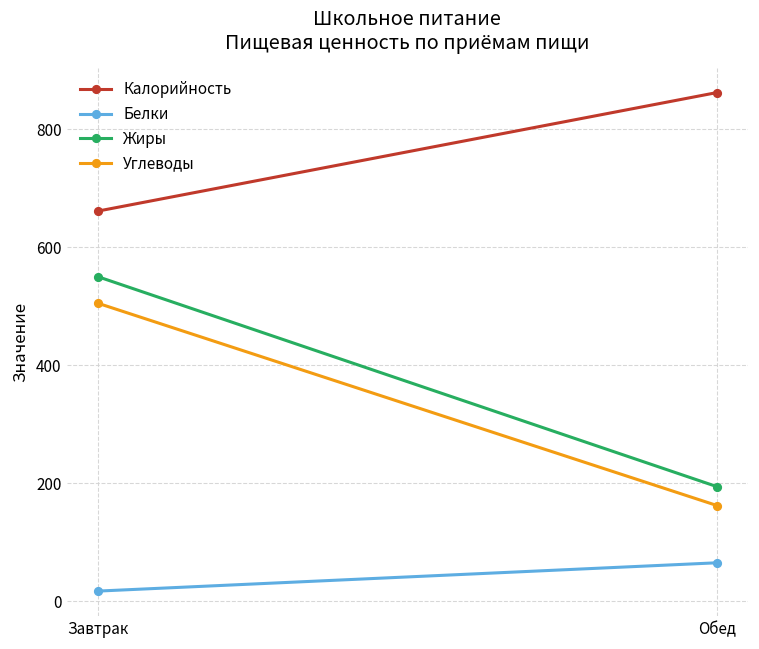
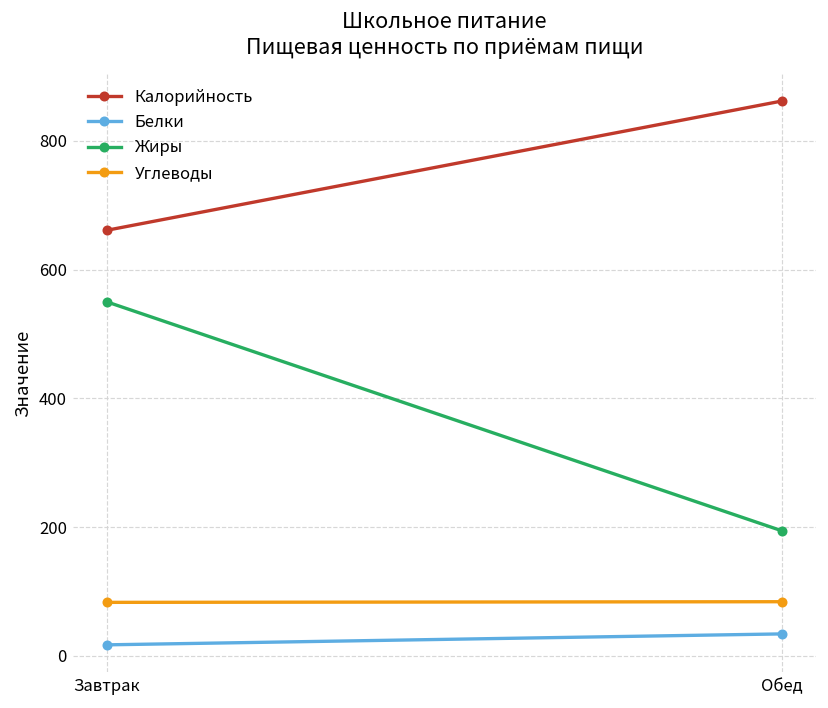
  {
    "Калорийность": {
      "Завтрак": 660,
      "Обед": 860
    },
    "Белки": {
      "Завтрак": 20,
-     "Обед": 70
+     "Обед": 30
    },
    "Жиры": {
      "Завтрак": 550,
      "Обед": 190
    },
    "Углеводы": {
-     "Завтрак": 510,
-     "Обед": 160
+     "Завтрак": 80,
+     "Обед": 80
    }
  }
